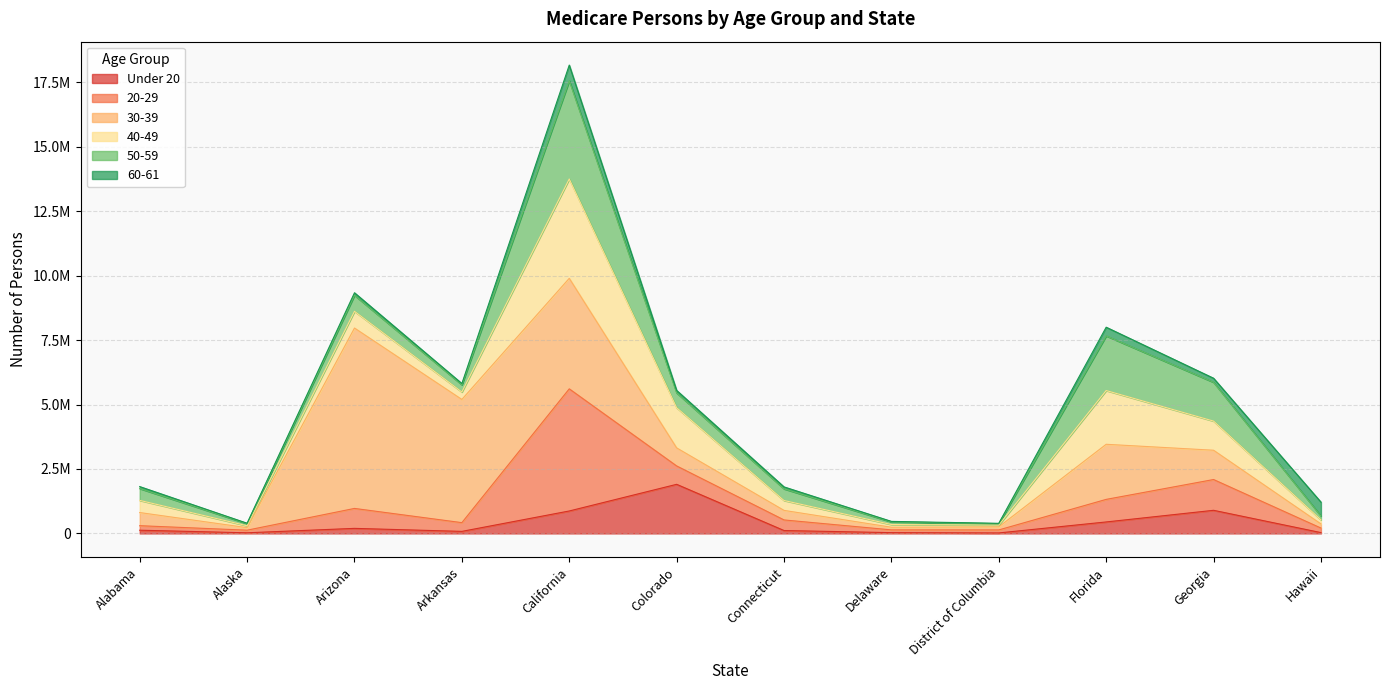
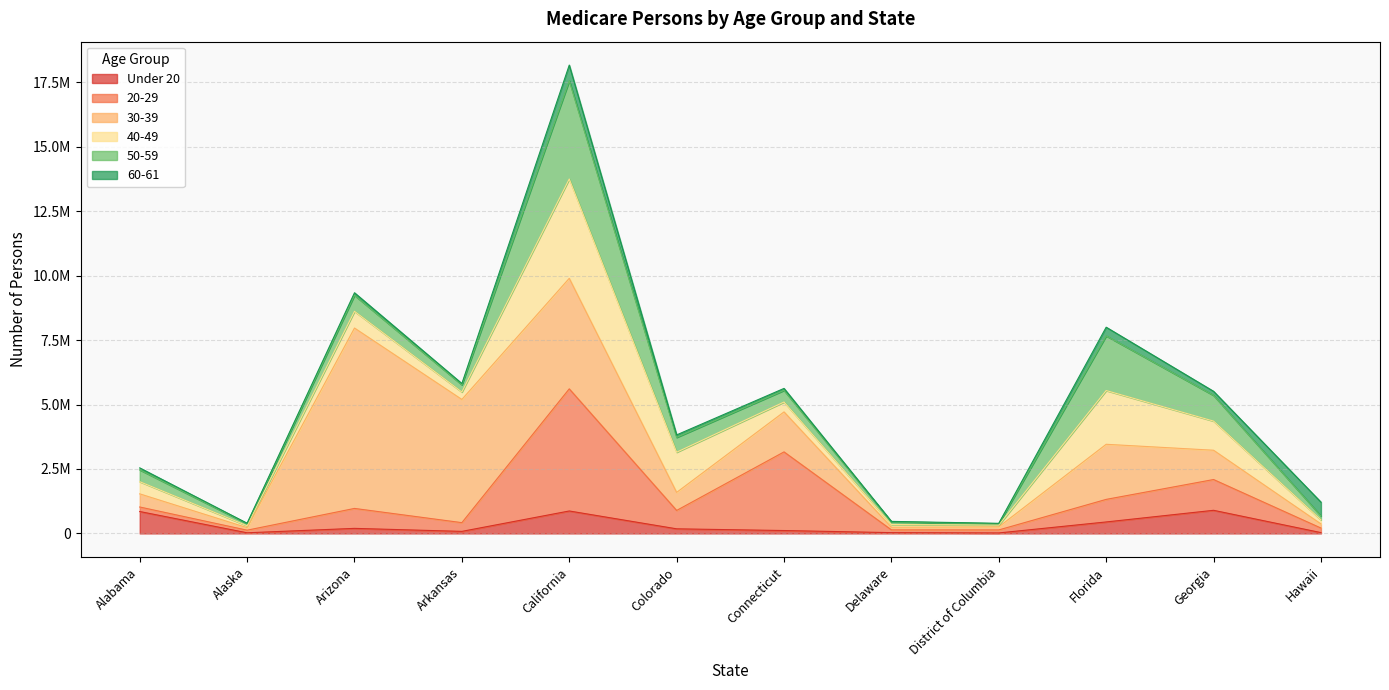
  {
    "Under 20": {
-     "Alabama": 100000,
+     "Alabama": 900000,
      "Alaska": 0,
      "Arizona": 200000,
      "Arkansas": 100000,
      "California": 900000,
-     "Colorado": 1900000,
+     "Colorado": 200000,
      "Connecticut": 100000,
      "Delaware": 0,
      "District of Columbia": 0,
      "Florida": 400000,
      "Georgia": 900000,
      "Hawaii": 0
    },
    "20-29": {
      "Alabama": 200000,
      "Arizona": 800000,
      "Arkansas": 300000,
      "California": 4700000,
      "Colorado": 700000,
-     "Connecticut": 400000,
+     "Connecticut": 3000000,
      "Delaware": 100000,
      "District of Columbia": 100000,
      "Florida": 900000,
      "Georgia": 1200000,
      "Hawaii": 200000
    },
    "30-39": {
      "Alabama": 500000,
      "Arizona": 7000000,
      "Arkansas": 4800000,
      "California": 4300000,
      "Colorado": 700000,
-     "Connecticut": 400000,
+     "Connecticut": 1600000,
      "Delaware": 100000,
      "Florida": 2100000,
      "Georgia": 1100000,
      "Hawaii": 200000
    },
    "40-49": {
      "Alabama": 500000,
      "Arizona": 600000,
      "Arkansas": 300000,
      "California": 3900000,
      "Colorado": 1600000,
      "Connecticut": 400000,
      "Delaware": 100000,
      "Florida": 2100000,
      "Georgia": 1100000,
      "Hawaii": 200000
    },
    "50-59": {
      "California": 3800000,
      "Florida": 2100000,
-     "Georgia": 1500000,
+     "Georgia": 1000000,
      "Hawaii": 100000
    },
    "60-61": {
      "California": 600000,
      "Florida": 300000,
      "Georgia": 200000,
      "Hawaii": 500000
    }
  }
